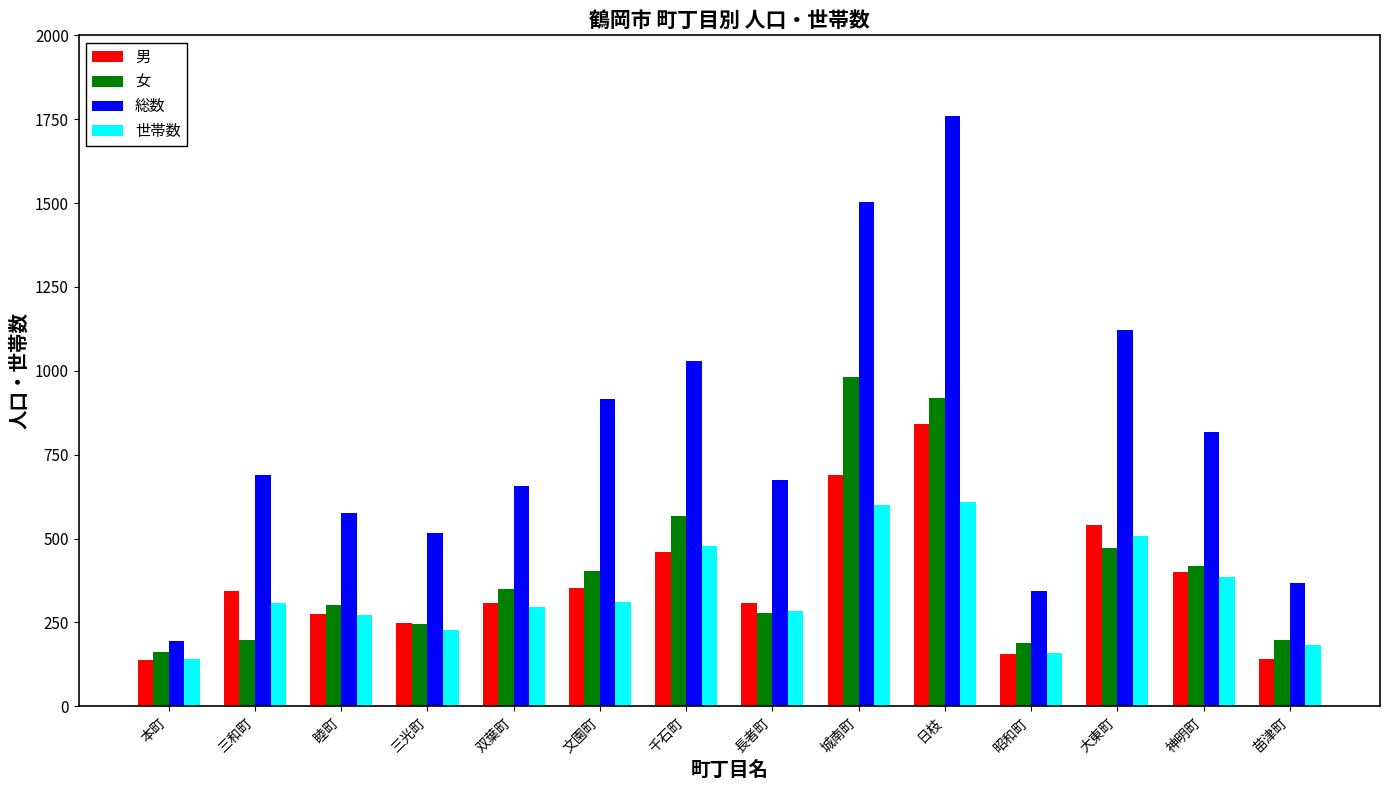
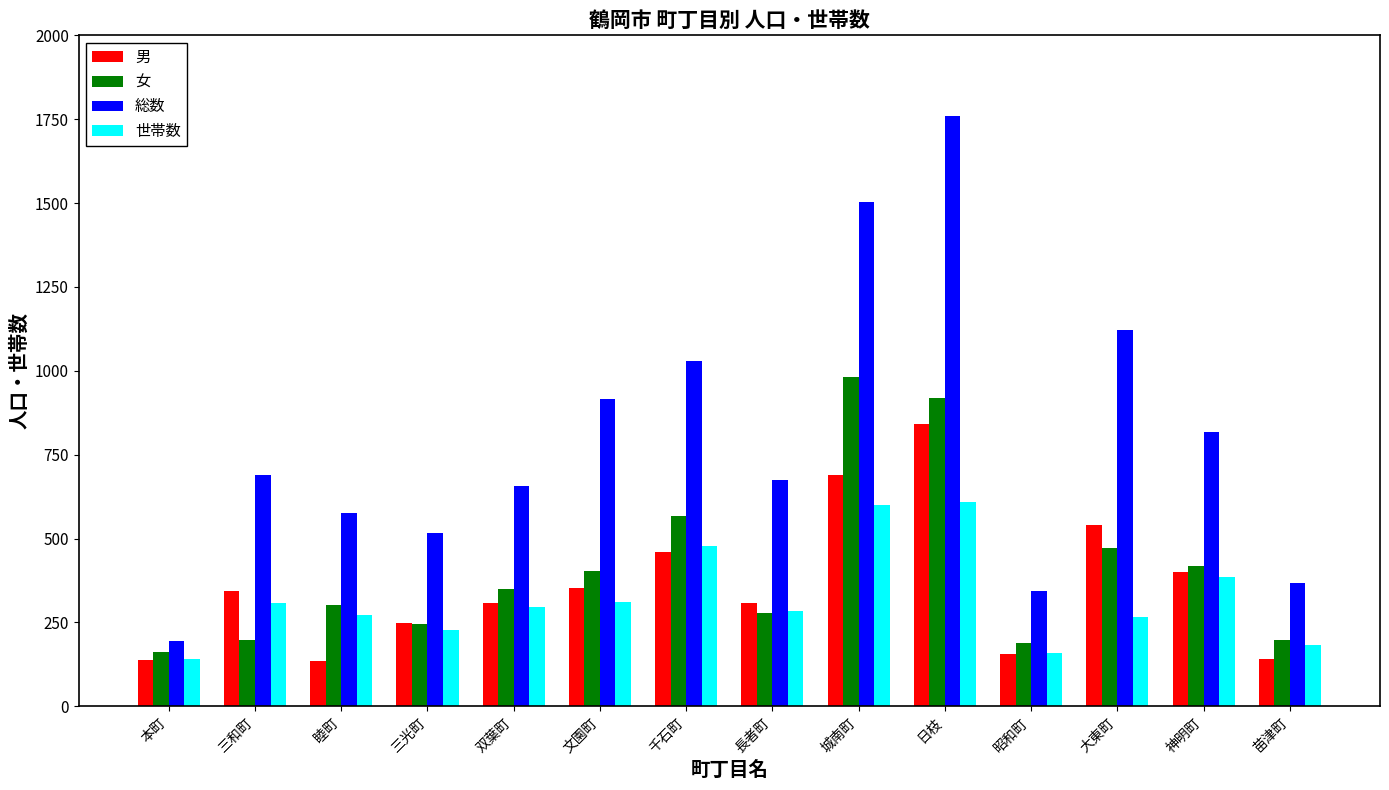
  {
    "男": {
      "本町": 140,
      "三和町": 350,
-     "睦町": 270,
+     "睦町": 140,
      "三光町": 250,
      "双葉町": 310,
      "文園町": 350,
      "千石町": 460,
      "長者町": 310,
      "城南町": 690,
      "日枝": 840,
      "昭和町": 160,
      "大東町": 540,
      "神明町": 400,
      "苗津町": 140
    },
    "女": {
      "本町": 160,
      "三和町": 200,
      "睦町": 300,
      "三光町": 250,
      "双葉町": 350,
      "文園町": 400,
      "千石町": 570,
      "長者町": 280,
      "城南町": 980,
      "日枝": 920,
      "昭和町": 190,
      "大東町": 470,
      "神明町": 420,
      "苗津町": 200
    },
    "総数": {
      "本町": 190,
      "三和町": 690,
      "睦町": 580,
      "三光町": 520,
      "双葉町": 660,
      "文園町": 920,
      "千石町": 1030,
      "長者町": 670,
      "城南町": 1500,
      "日枝": 1760,
      "昭和町": 350,
      "大東町": 1120,
      "神明町": 820,
      "苗津町": 370
    },
    "世帯数": {
      "本町": 140,
      "三和町": 310,
      "睦町": 270,
      "三光町": 230,
      "双葉町": 300,
      "文園町": 310,
      "千石町": 480,
      "長者町": 280,
      "城南町": 600,
      "日枝": 610,
      "昭和町": 160,
-     "大東町": 510,
+     "大東町": 270,
      "神明町": 390,
      "苗津町": 180
    }
  }
